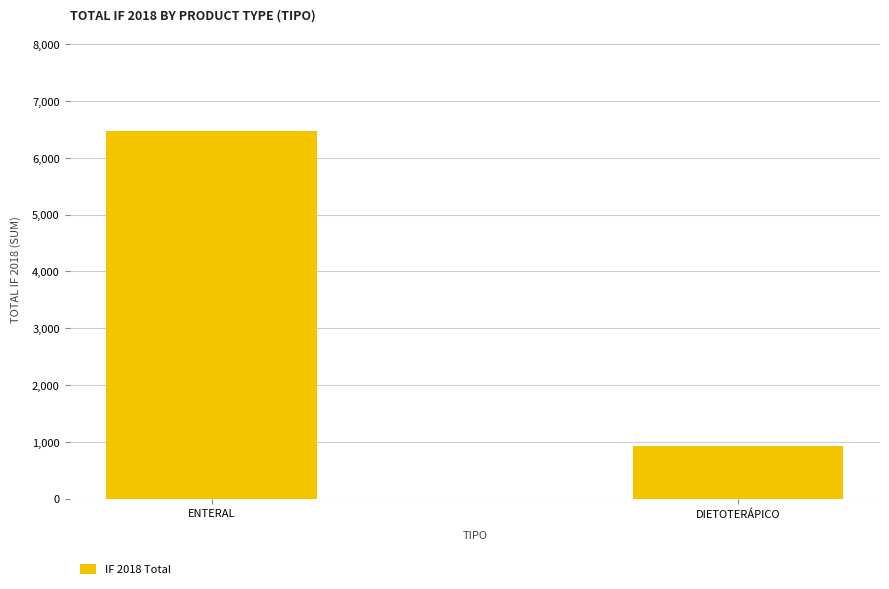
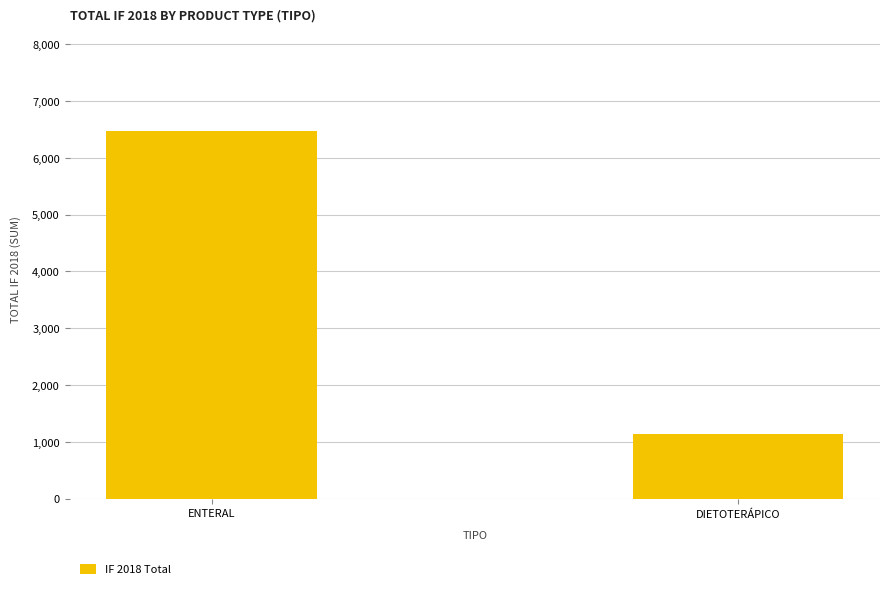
  {
    "ENTERAL": "6,500",
-   "DIETOTERÁPICO": "900"
+   "DIETOTERÁPICO": "1,100"
  }
